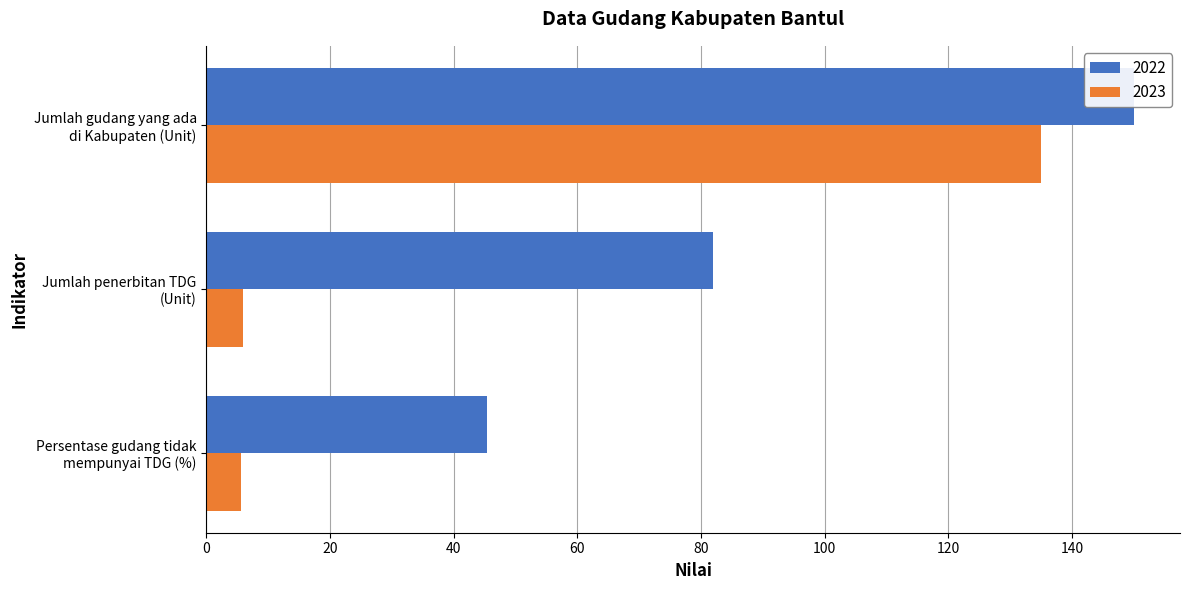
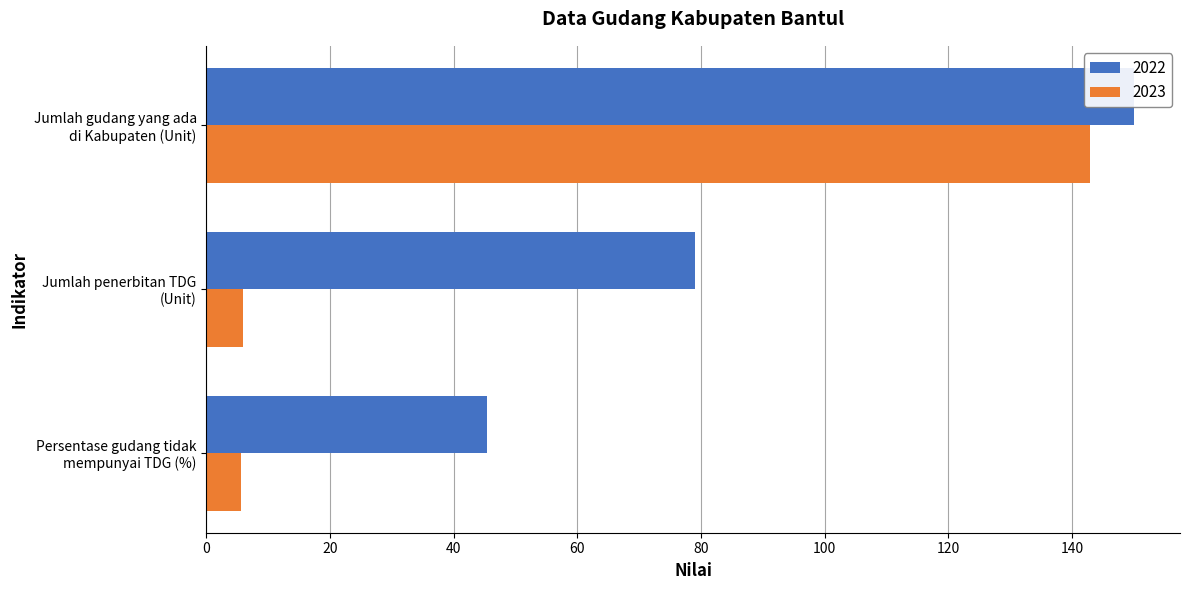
  {
    "2022": {
-     "Jumlah penerbitan TDG (Unit)": 82,
+     "Jumlah penerbitan TDG (Unit)": 79,
      "Persentase gudang tidak mempunyai TDG (%)": 45
    },
    "2023": {
-     "Jumlah gudang yang ada di Kabupaten (Unit)": 135,
+     "Jumlah gudang yang ada di Kabupaten (Unit)": 143,
      "Jumlah penerbitan TDG (Unit)": 6,
      "Persentase gudang tidak mempunyai TDG (%)": 6
    }
  }
